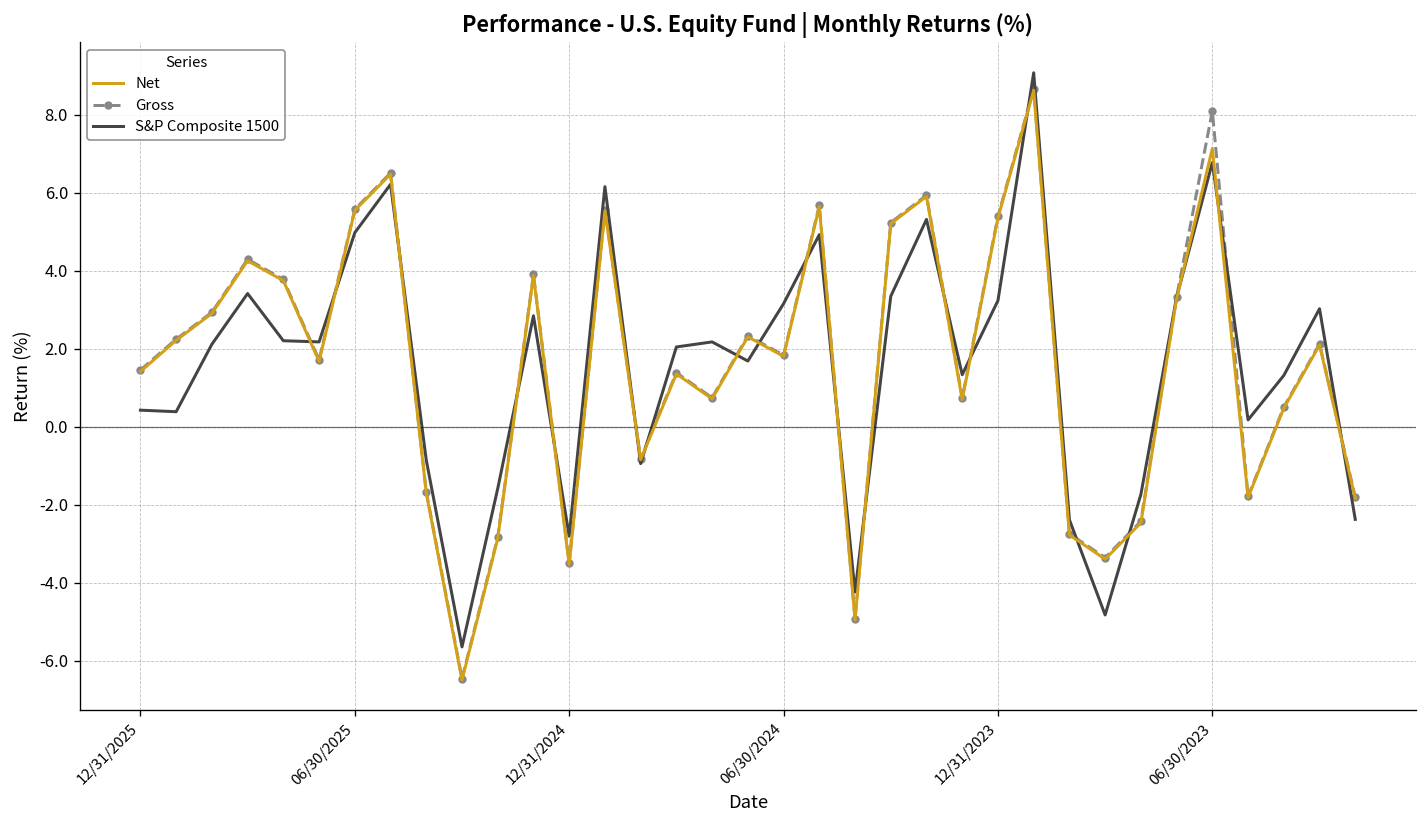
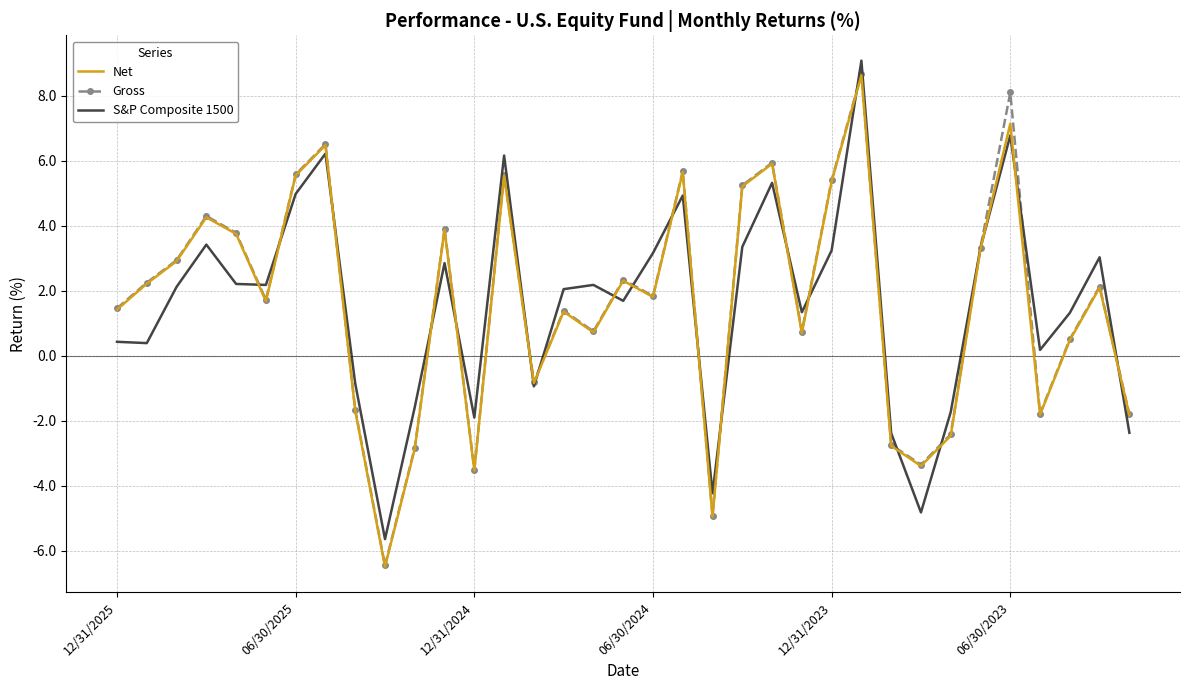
  {
    "Net": {
      "06/30/2023": 7.1
    },
    "Gross": {
      "06/30/2023": 8.1
    },
    "S&P Composite 1500": {
      "12/31/2025": 0.4,
      "06/30/2025": 5.0,
-     "12/31/2024": -2.8,
+     "12/31/2024": -1.9,
      "06/30/2024": 3.2,
      "12/31/2023": 3.2,
      "06/30/2023": 6.8
    }
  }
